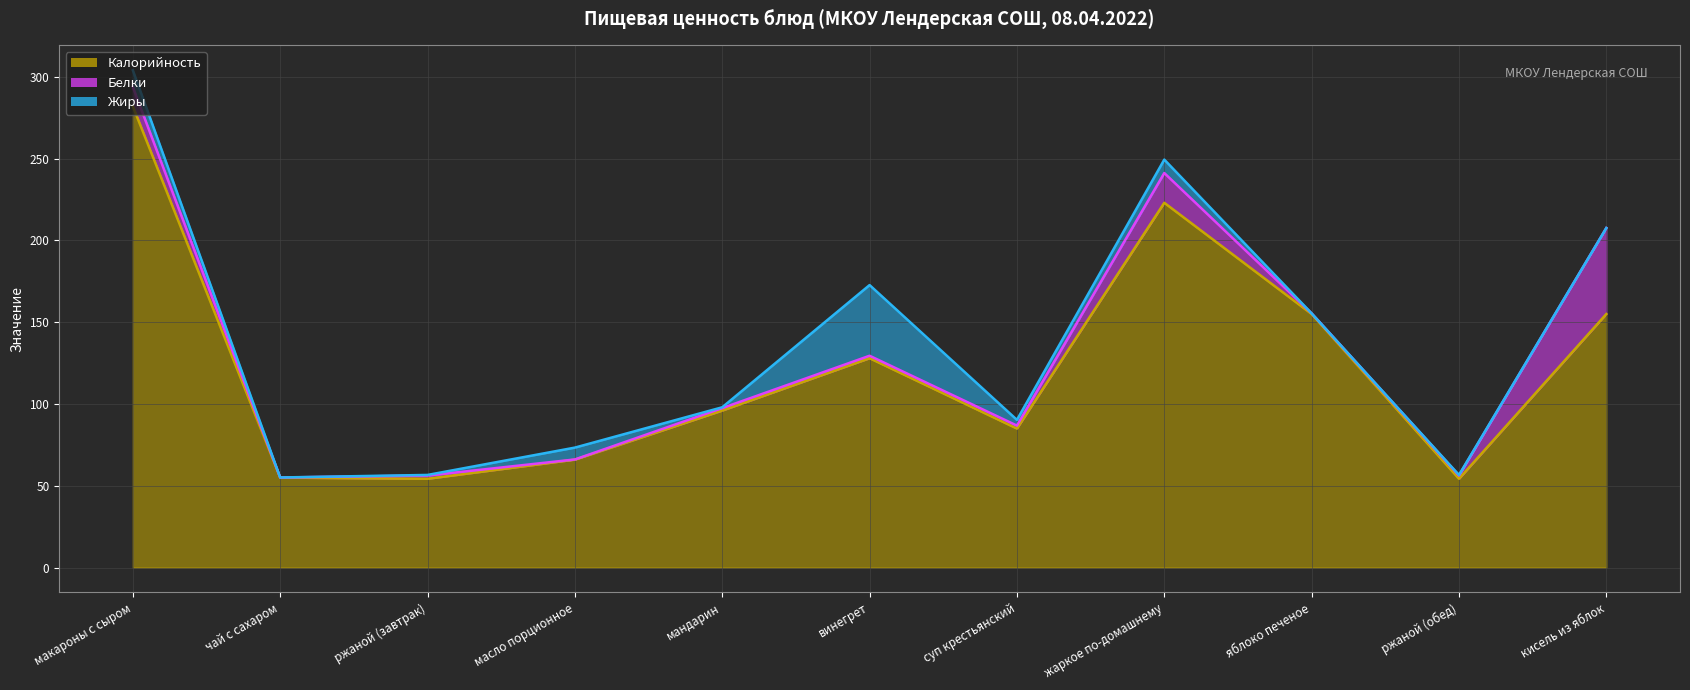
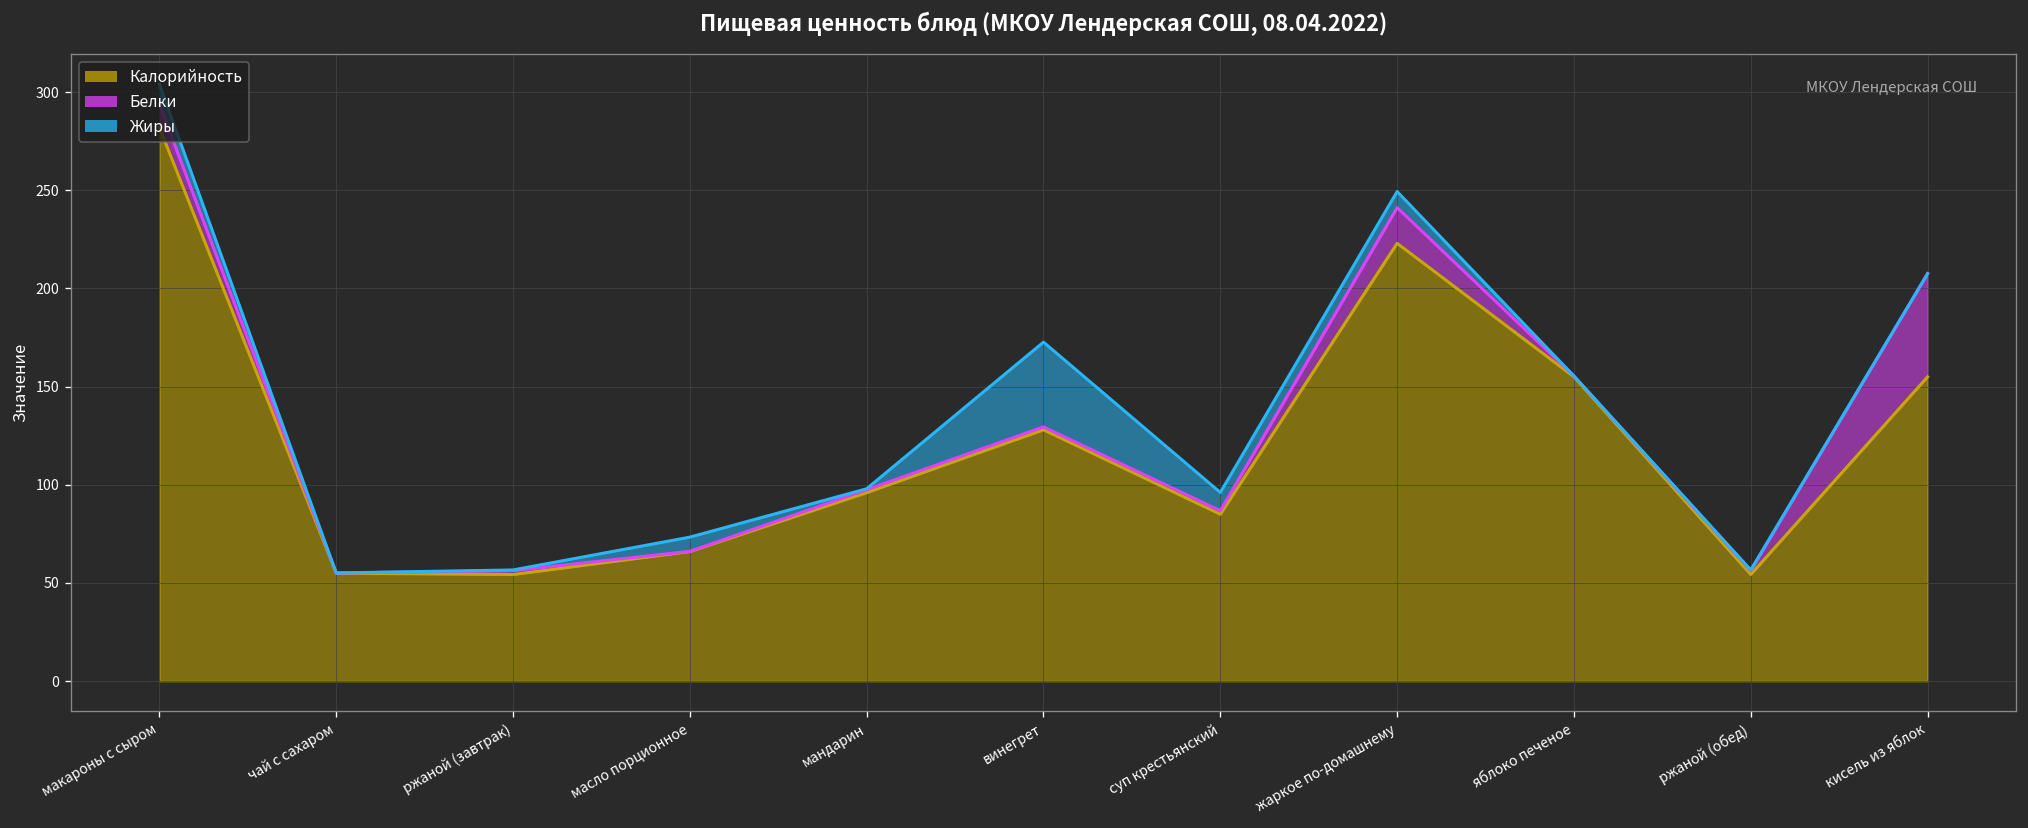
  {
    "Калорийность": {
      "ржаной (завтрак)": 54,
      "суп крестьянский": 85,
      "жаркое по-домашнему": 223,
      "ржаной (обед)": 54,
      "кисель из яблок": 155
    },
    "Белки": {
      "суп крестьянский": 2,
      "жаркое по-домашнему": 18
    },
    "Жиры": {
      "масло порционное": 7,
      "винегрет": 43,
-     "суп крестьянский": 4,
+     "суп крестьянский": 9,
      "жаркое по-домашнему": 8
    }
  }
